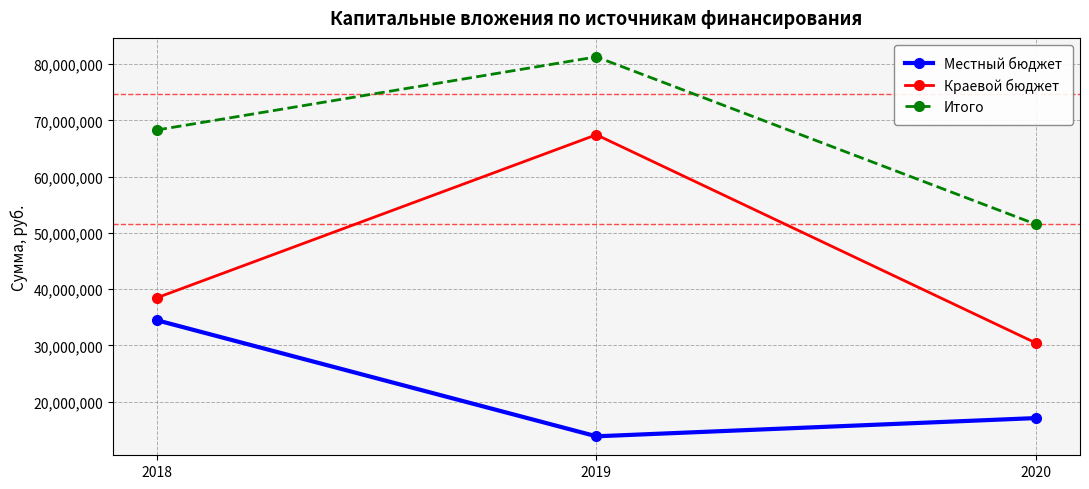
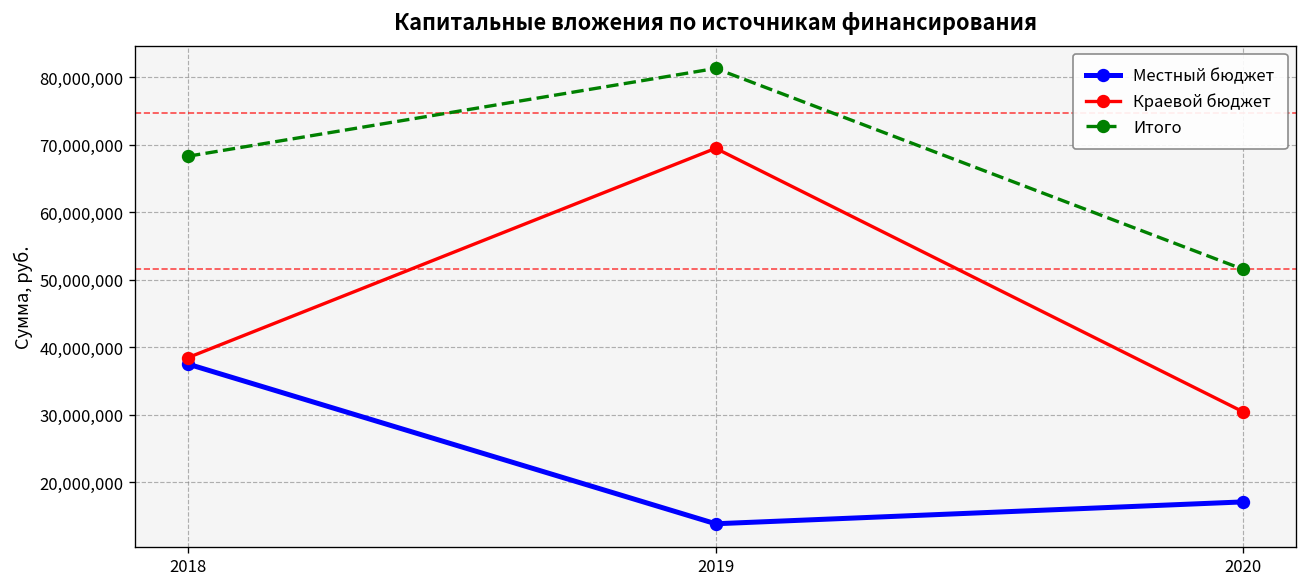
  {
    "Местный бюджет": {
-     "2018": "34,000,000",
+     "2018": "38,000,000",
      "2019": "14,000,000",
      "2020": "17,000,000"
    },
    "Краевой бюджет": {
      "2018": "38,000,000",
-     "2019": "67,000,000",
+     "2019": "69,000,000",
      "2020": "30,000,000"
    },
    "Итого": {
      "2018": "68,000,000",
      "2019": "81,000,000",
      "2020": "52,000,000"
    }
  }
